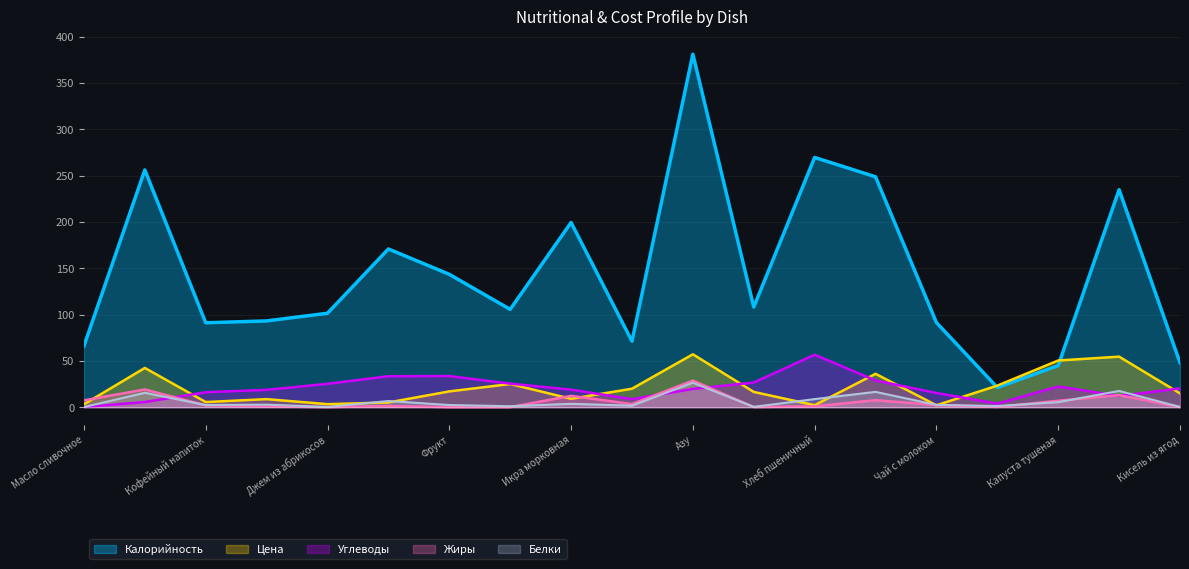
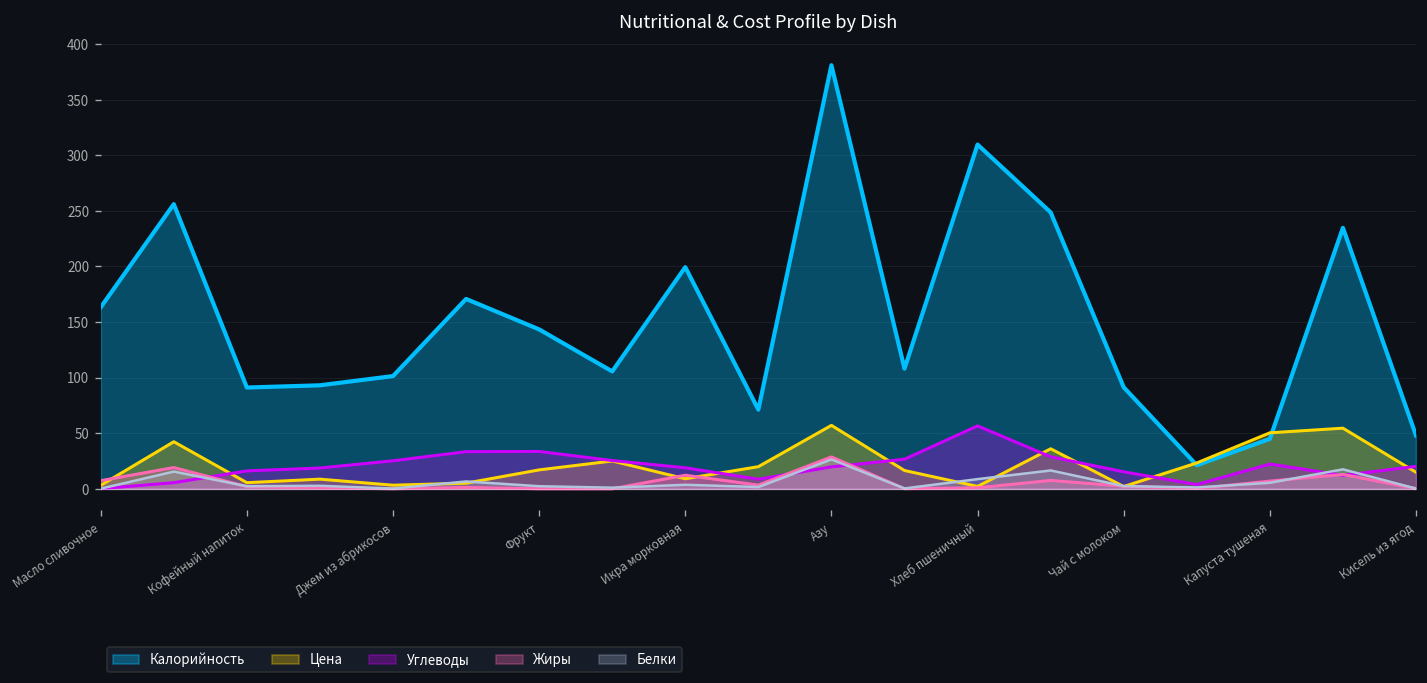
  {
    "Калорийность": {
-     "Масло сливочное": 70,
+     "Масло сливочное": 160,
      "Кофейный напиток": 90,
      "Джем из абрикосов": 100,
      "Фрукт": 140,
      "Икра морковная": 200,
      "Азу": 380,
-     "Хлеб пшеничный": 270,
+     "Хлеб пшеничный": 310,
      "Чай с молоком": 90,
      "Капуста тушеная": 40,
      "Кисель из ягод": 50
    },
    "Цена": {
      "Масло сливочное": 0,
      "Кофейный напиток": 10,
      "Джем из абрикосов": 0,
      "Фрукт": 20,
      "Икра морковная": 10,
      "Азу": 60,
      "Капуста тушеная": 50,
      "Кисель из ягод": 10
    },
    "Углеводы": {
      "Кофейный напиток": 20,
      "Джем из абрикосов": 30,
      "Фрукт": 30,
      "Икра морковная": 20,
      "Азу": 20,
      "Хлеб пшеничный": 60,
      "Чай с молоком": 20,
      "Капуста тушеная": 20,
      "Кисель из ягод": 20
    }
  }
